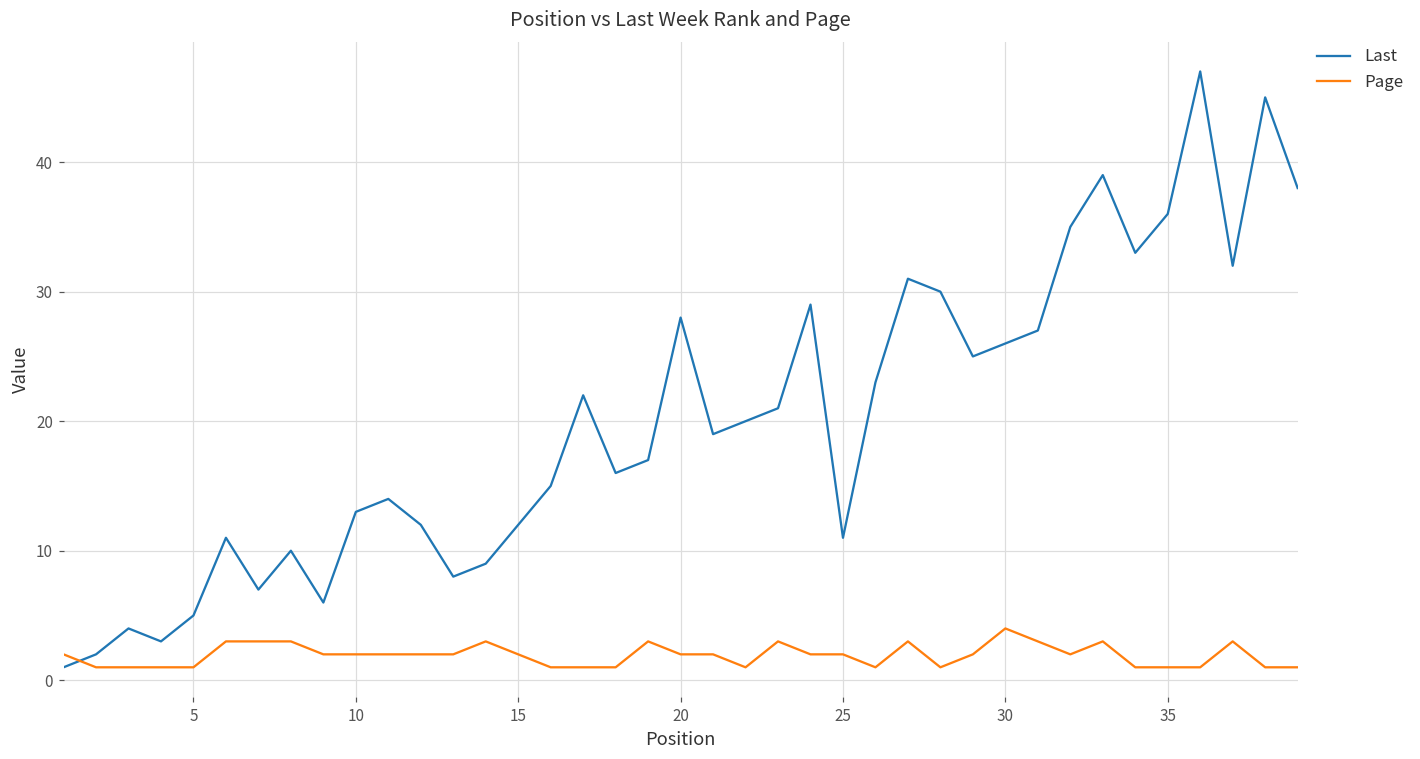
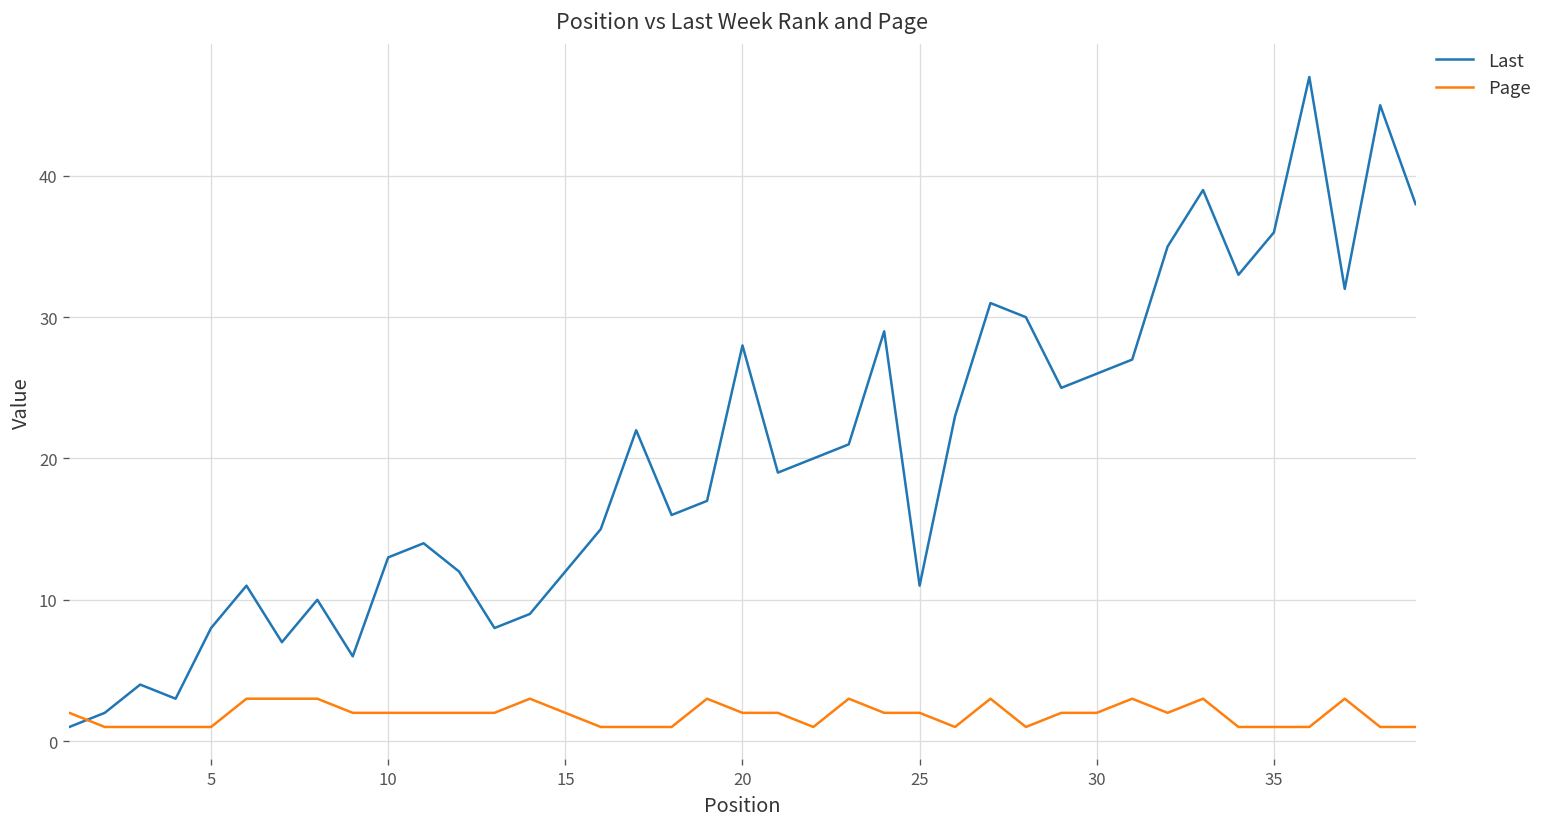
  {
    "Last": {
-     "5": 5,
+     "5": 8,
      "10": 13,
      "15": 12,
      "20": 28,
      "25": 11,
      "30": 26,
      "35": 36
    },
    "Page": {
      "5": 1,
      "10": 2,
      "15": 2,
      "20": 2,
      "25": 2,
-     "30": 4,
+     "30": 2,
      "35": 1
    }
  }
